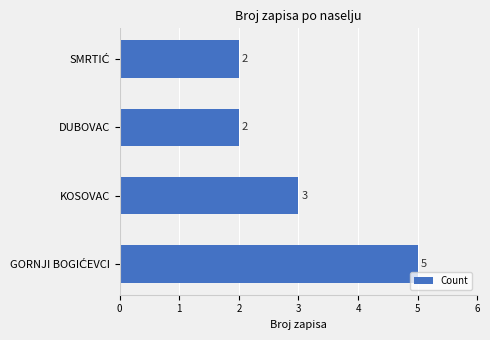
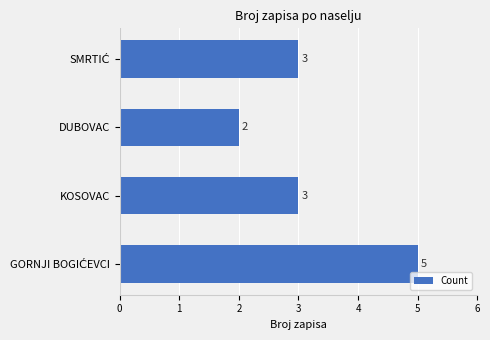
  {
-   "SMRTIĆ": 2,
+   "SMRTIĆ": 3,
    "DUBOVAC": 2,
    "KOSOVAC": 3,
    "GORNJI BOGIĆEVCI": 5
  }
